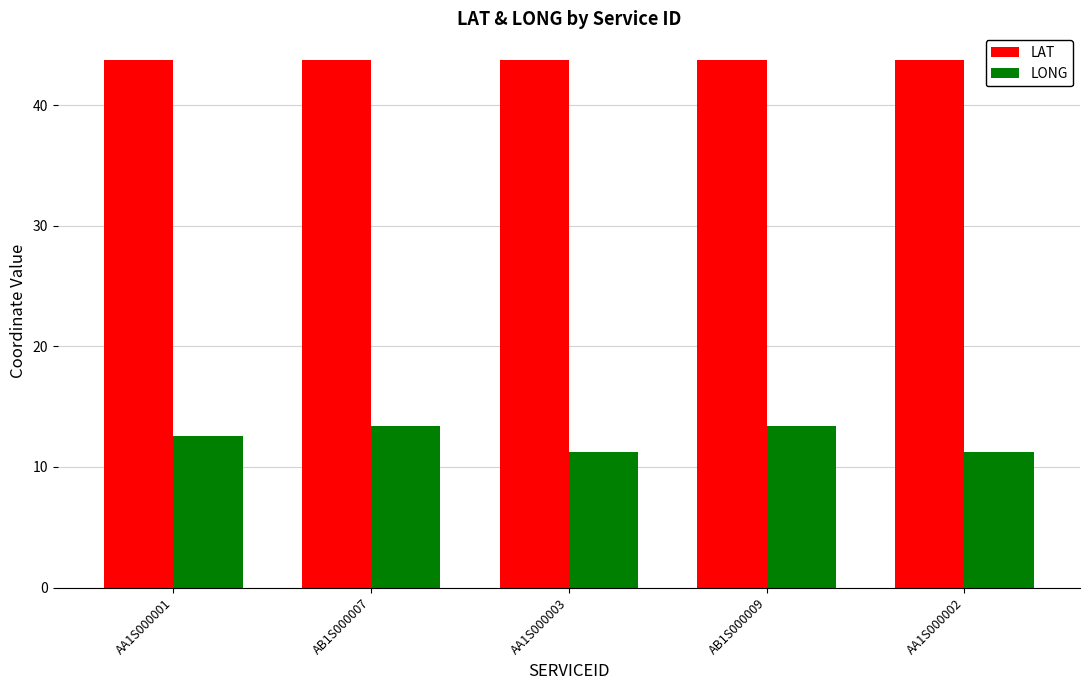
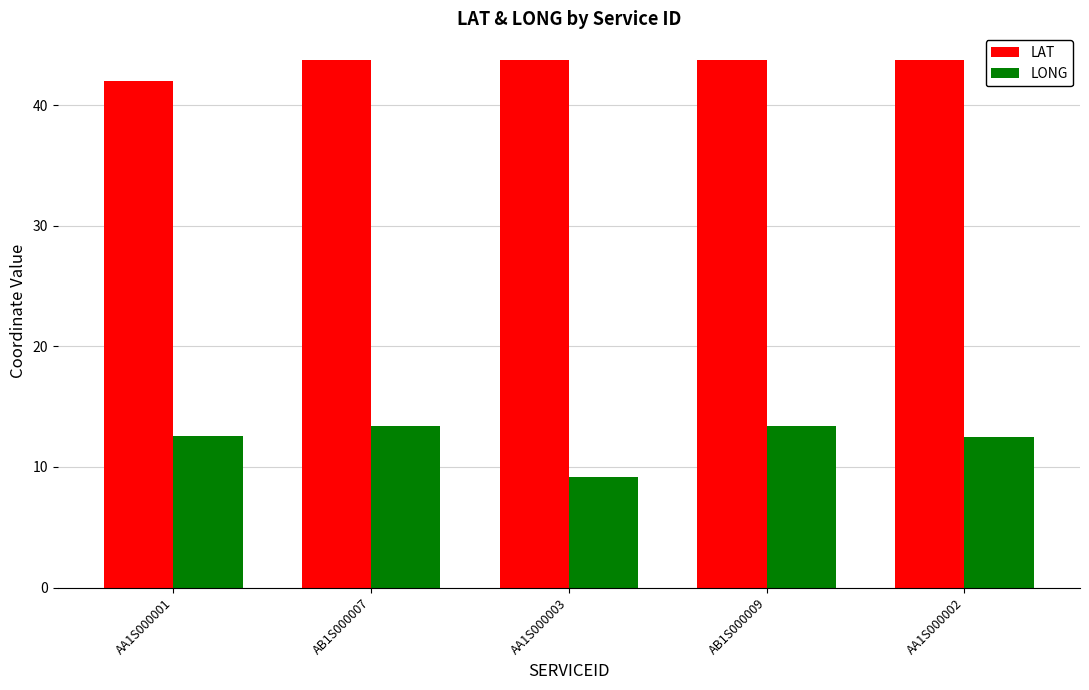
  {
    "LAT": {
-     "AA1S000001": 43.7,
+     "AA1S000001": 42.0,
      "AB1S000007": 43.8,
      "AA1S000003": 43.8,
      "AB1S000009": 43.8,
      "AA1S000002": 43.8
    },
    "LONG": {
      "AA1S000001": 12.5,
      "AB1S000007": 13.4,
-     "AA1S000003": 11.3,
+     "AA1S000003": 9.2,
      "AB1S000009": 13.4,
-     "AA1S000002": 11.2
+     "AA1S000002": 12.5
    }
  }
